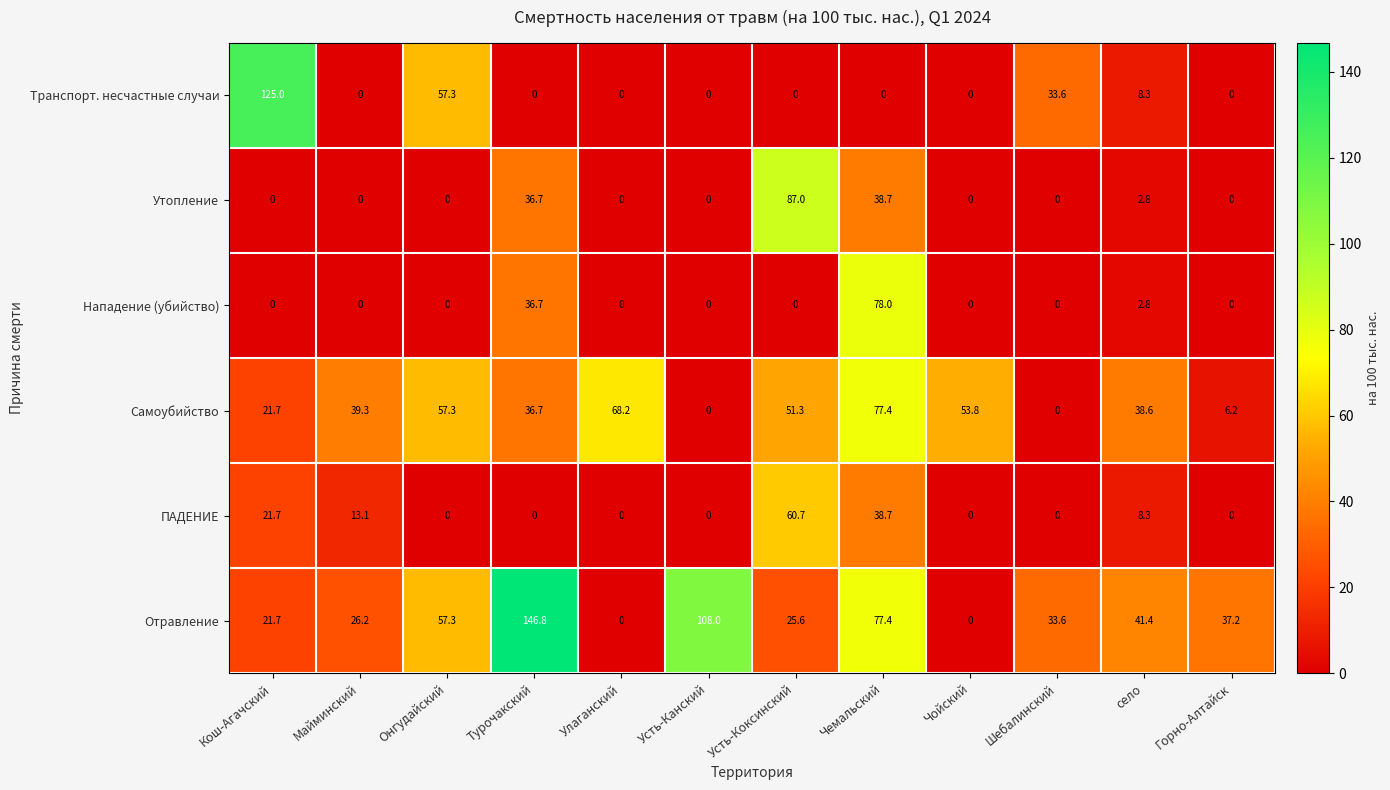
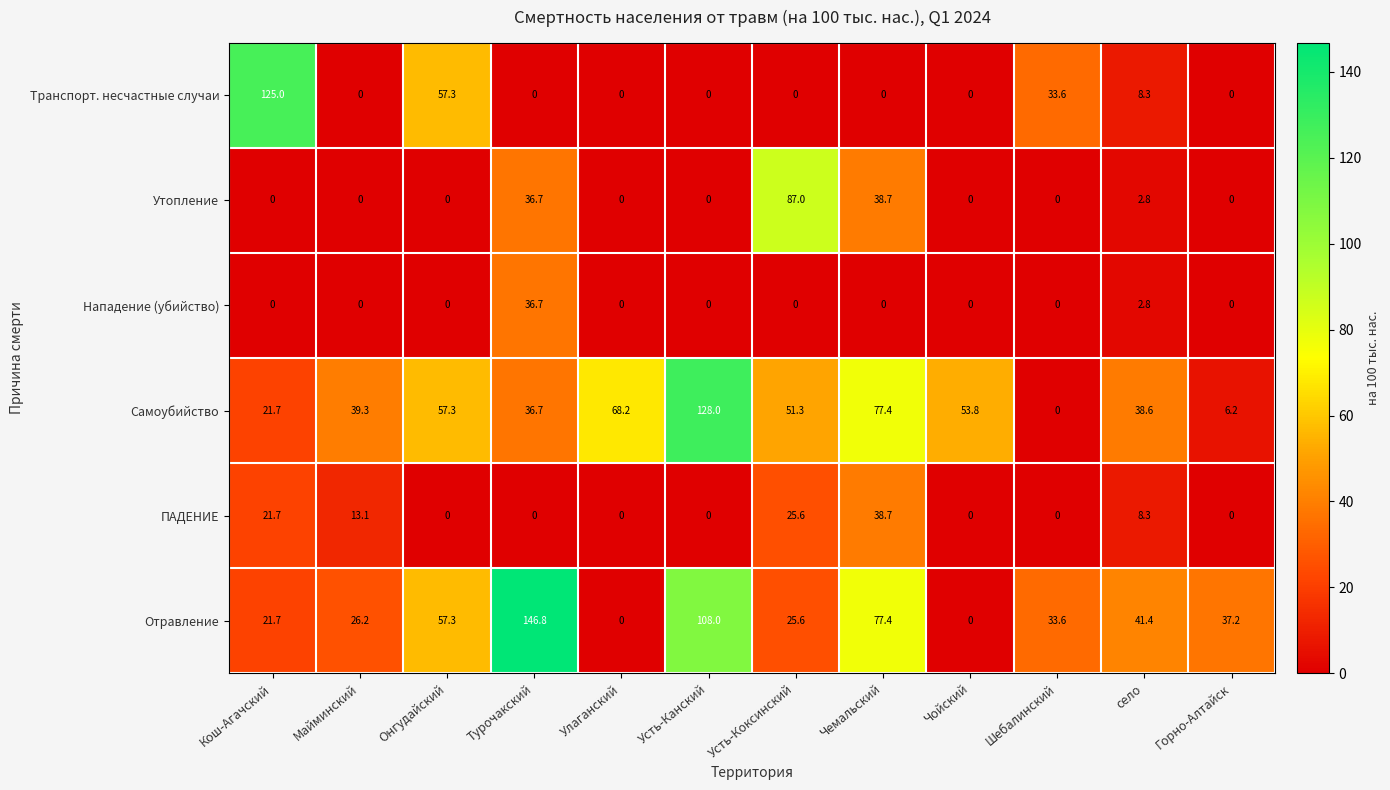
  {
    "Транспорт. несчастные случаи": {
      "Кош-Агачский": 125.0,
      "Майминский": 0,
      "Онгудайский": 57.3,
      "Турочакский": 0,
      "Улаганский": 0,
      "Усть-Канский": 0,
      "Усть-Коксинский": 0,
      "Чемальский": 0,
      "Чойский": 0,
      "Шебалинский": 33.6,
      "село": 8.3,
      "Горно-Алтайск": 0
    },
    "Утопление": {
      "Кош-Агачский": 0,
      "Майминский": 0,
      "Онгудайский": 0,
      "Турочакский": 36.7,
      "Улаганский": 0,
      "Усть-Канский": 0,
      "Усть-Коксинский": 87.0,
      "Чемальский": 38.7,
      "Чойский": 0,
      "Шебалинский": 0,
      "село": 2.8,
      "Горно-Алтайск": 0
    },
    "Нападение (убийство)": {
      "Кош-Агачский": 0,
      "Майминский": 0,
      "Онгудайский": 0,
      "Турочакский": 36.7,
      "Улаганский": 0,
      "Усть-Канский": 0,
      "Усть-Коксинский": 0,
-     "Чемальский": 78.0,
+     "Чемальский": 0,
      "Чойский": 0,
      "Шебалинский": 0,
      "село": 2.8,
      "Горно-Алтайск": 0
    },
    "Самоубийство": {
      "Кош-Агачский": 21.7,
      "Майминский": 39.3,
      "Онгудайский": 57.3,
      "Турочакский": 36.7,
      "Улаганский": 68.2,
-     "Усть-Канский": 0,
+     "Усть-Канский": 128.0,
      "Усть-Коксинский": 51.3,
      "Чемальский": 77.4,
      "Чойский": 53.8,
      "Шебалинский": 0,
      "село": 38.6,
      "Горно-Алтайск": 6.2
    },
    "ПАДЕНИЕ": {
      "Кош-Агачский": 21.7,
      "Майминский": 13.1,
      "Онгудайский": 0,
      "Турочакский": 0,
      "Улаганский": 0,
      "Усть-Канский": 0,
-     "Усть-Коксинский": 60.7,
+     "Усть-Коксинский": 25.6,
      "Чемальский": 38.7,
      "Чойский": 0,
      "Шебалинский": 0,
      "село": 8.3,
      "Горно-Алтайск": 0
    },
    "Отравление": {
      "Кош-Агачский": 21.7,
      "Майминский": 26.2,
      "Онгудайский": 57.3,
      "Турочакский": 146.8,
      "Улаганский": 0,
      "Усть-Канский": 108.0,
      "Усть-Коксинский": 25.6,
      "Чемальский": 77.4,
      "Чойский": 0,
      "Шебалинский": 33.6,
      "село": 41.4,
      "Горно-Алтайск": 37.2
    }
  }
